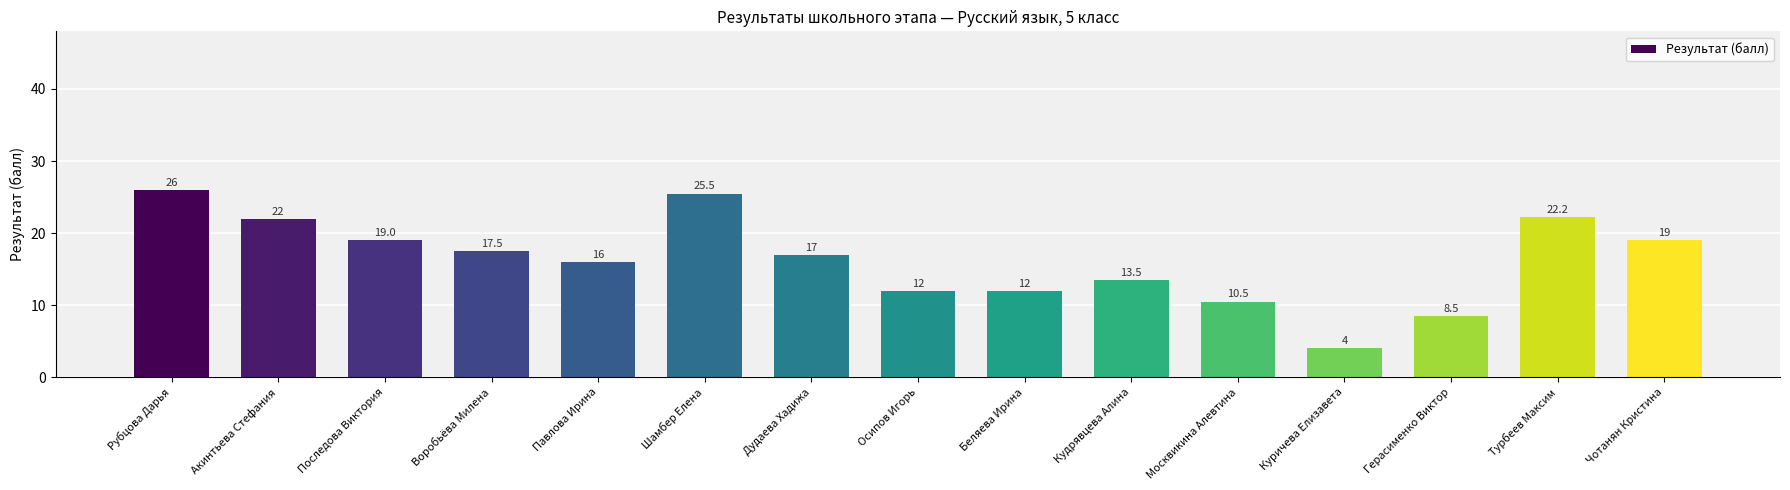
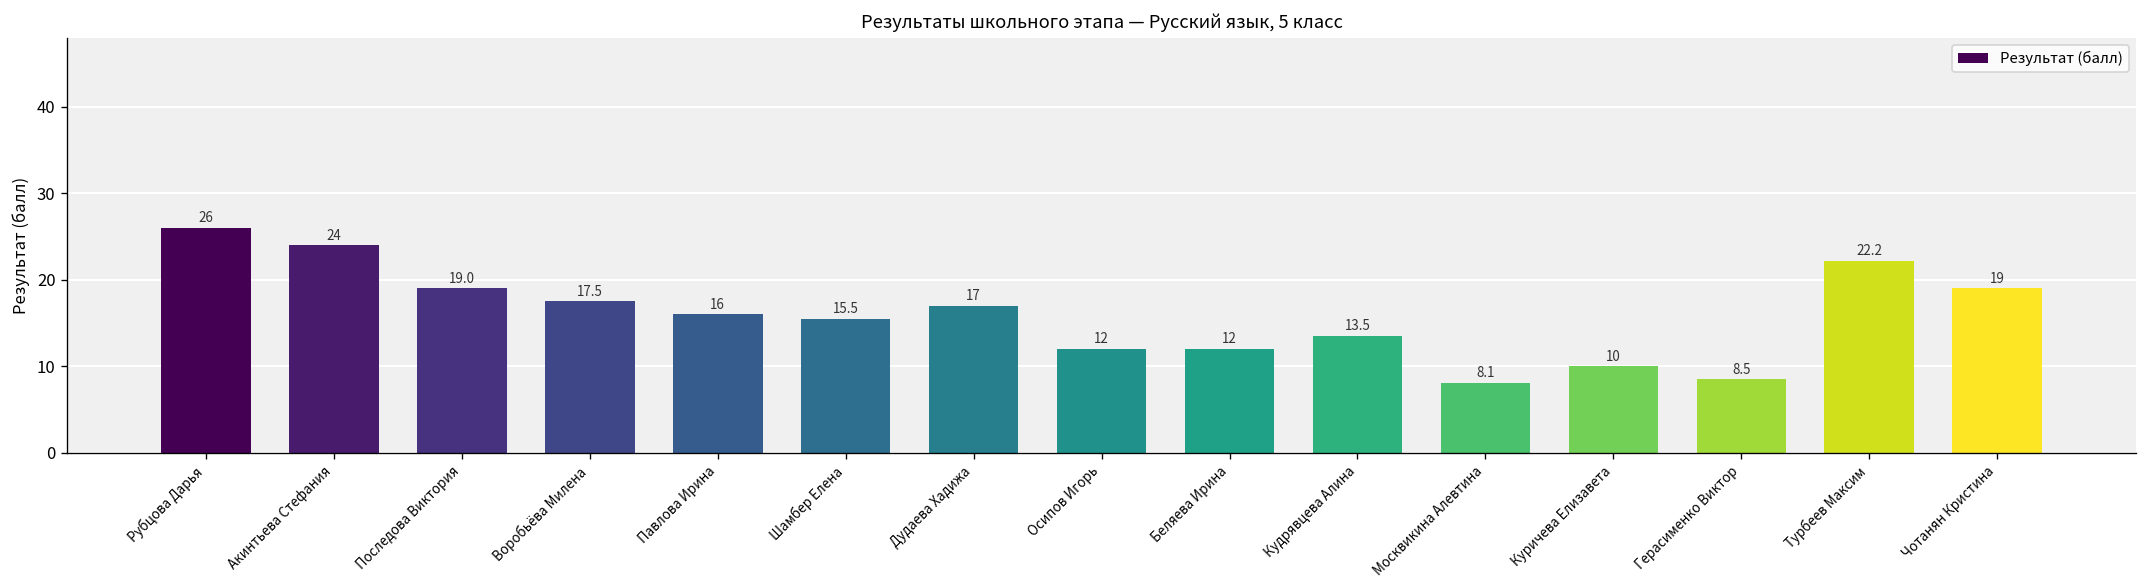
  {
    "Рубцова Дарья": 26,
-   "Акинтьева Стефания": 22,
+   "Акинтьева Стефания": 24,
    "Последова Виктория": 19.0,
    "Воробьёва Милена": 17.5,
    "Павлова Ирина": 16,
-   "Шамбер Елена": 25.5,
+   "Шамбер Елена": 15.5,
    "Дудаева Хадижа": 17,
    "Осипов Игорь": 12,
    "Беляева Ирина": 12,
    "Кудрявцева Алина": 13.5,
-   "Москвикина Алевтина": 10.5,
-   "Куричева Елизавета": 4,
+   "Москвикина Алевтина": 8.1,
+   "Куричева Елизавета": 10,
    "Герасименко Виктор": 8.5,
    "Турбеев Максим": 22.2,
    "Чотанян Кристина": 19
  }
